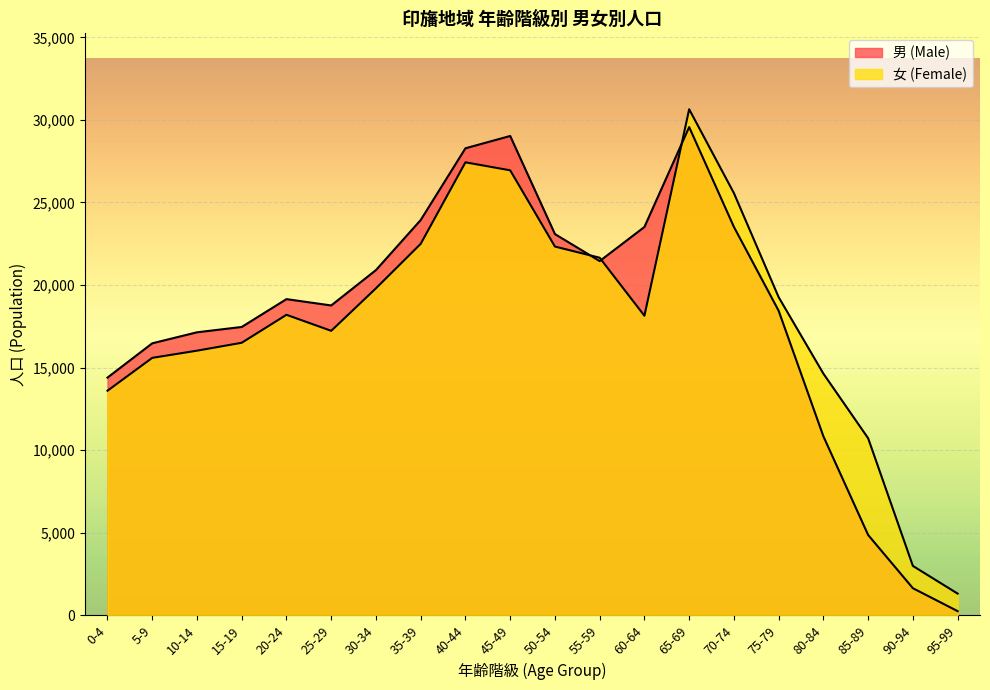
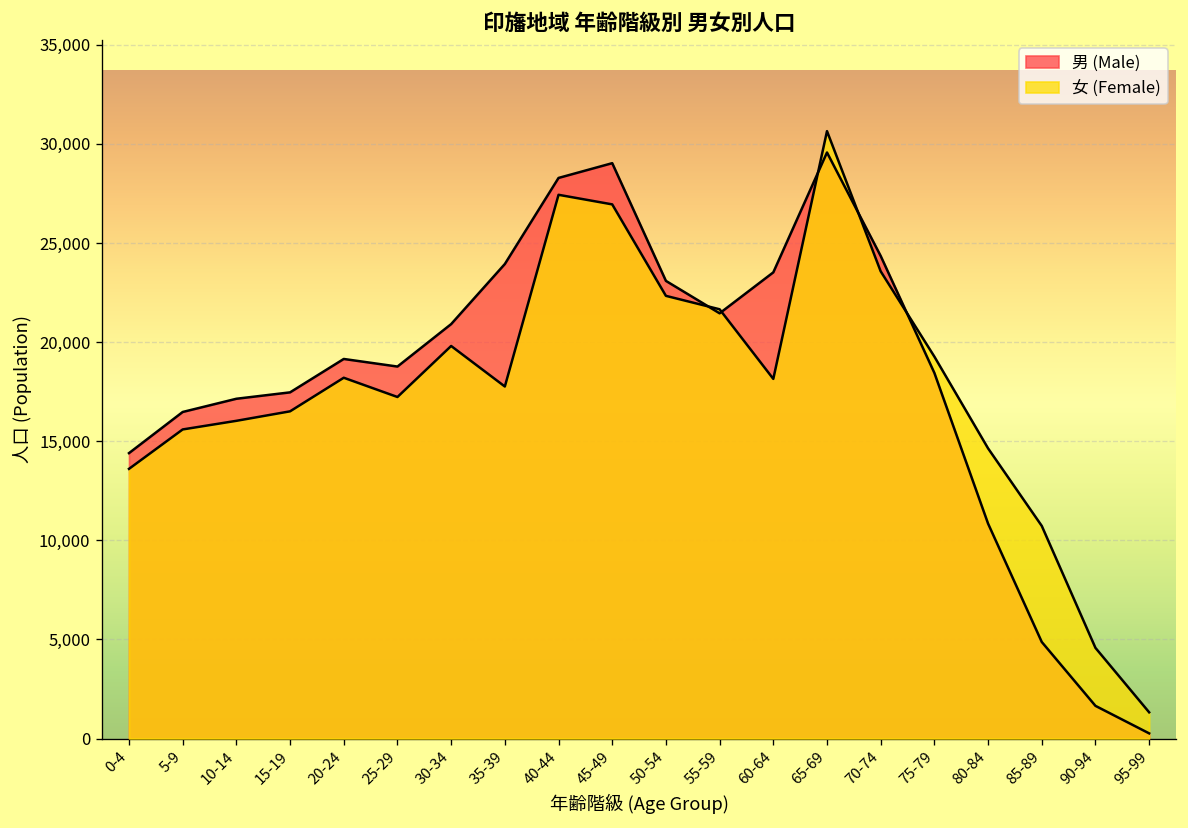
  {
    "男 (Male)": {
      "0-4": "14,400",
      "5-9": "16,500",
      "10-14": "17,100",
      "15-19": "17,500",
      "20-24": "19,100",
      "25-29": "18,800",
      "30-34": "20,900",
      "35-39": "23,900",
      "40-44": "28,300",
      "45-49": "29,000",
      "50-54": "23,100",
      "55-59": "21,500",
      "60-64": "23,500",
      "65-69": "29,600",
-     "70-74": "23,500",
+     "70-74": "24,300",
      "75-79": "18,400",
      "80-84": "10,800",
      "85-89": "4,900",
      "90-94": "1,600",
      "95-99": "300"
    },
    "女 (Female)": {
      "0-4": "13,600",
      "5-9": "15,600",
      "10-14": "16,000",
      "15-19": "16,500",
      "20-24": "18,200",
      "25-29": "17,200",
      "30-34": "19,800",
-     "35-39": "22,500",
+     "35-39": "17,800",
      "40-44": "27,400",
      "45-49": "26,900",
      "50-54": "22,300",
      "55-59": "21,700",
      "60-64": "18,100",
      "65-69": "30,600",
-     "70-74": "25,600",
+     "70-74": "23,600",
      "75-79": "19,300",
      "80-84": "14,600",
      "85-89": "10,700",
-     "90-94": "3,000",
+     "90-94": "4,600",
      "95-99": "1,300"
    }
  }
